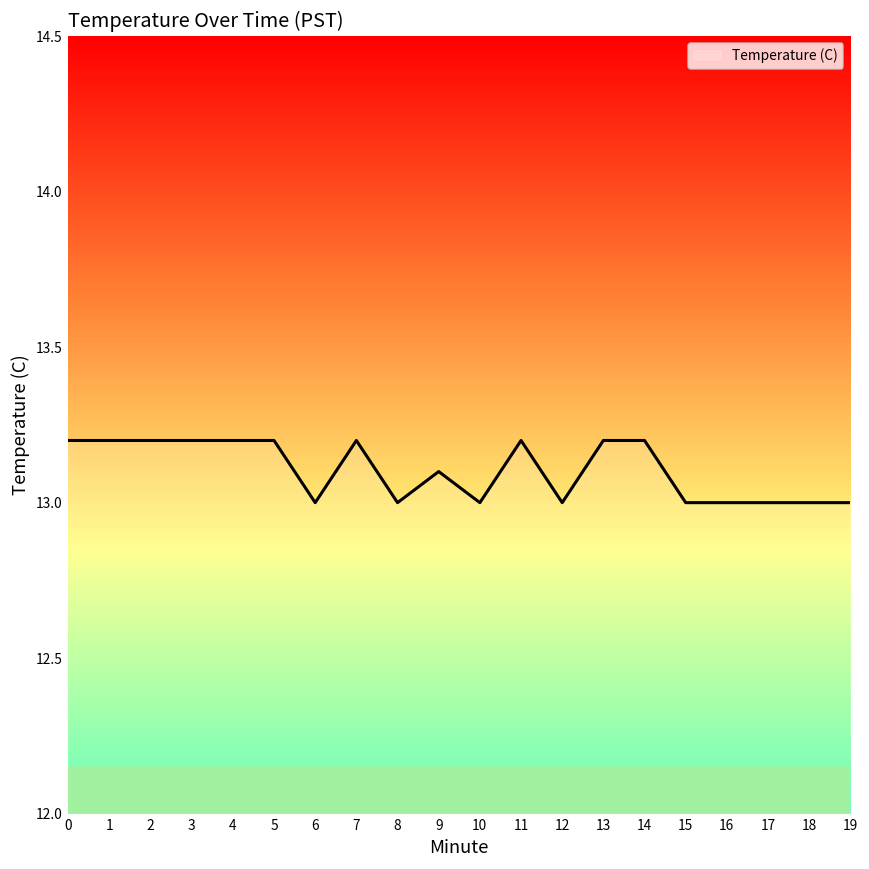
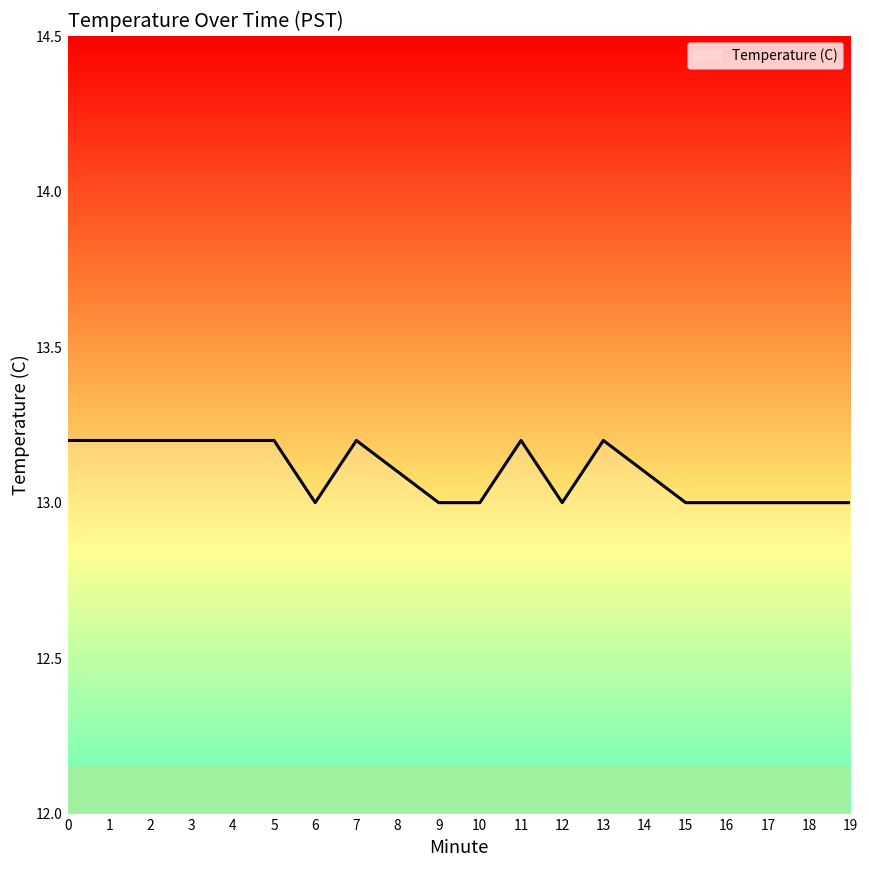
  {
    "0": 13.2,
    "1": 13.2,
    "2": 13.2,
    "3": 13.2,
    "4": 13.2,
    "5": 13.2,
    "6": 13.0,
    "7": 13.2,
-   "8": 13.0,
-   "9": 13.1,
+   "8": 13.1,
+   "9": 13.0,
    "10": 13.0,
    "11": 13.2,
    "12": 13.0,
    "13": 13.2,
-   "14": 13.2,
+   "14": 13.1,
    "15": 13.0,
    "16": 13.0,
    "17": 13.0,
    "18": 13.0,
    "19": 13.0
  }
